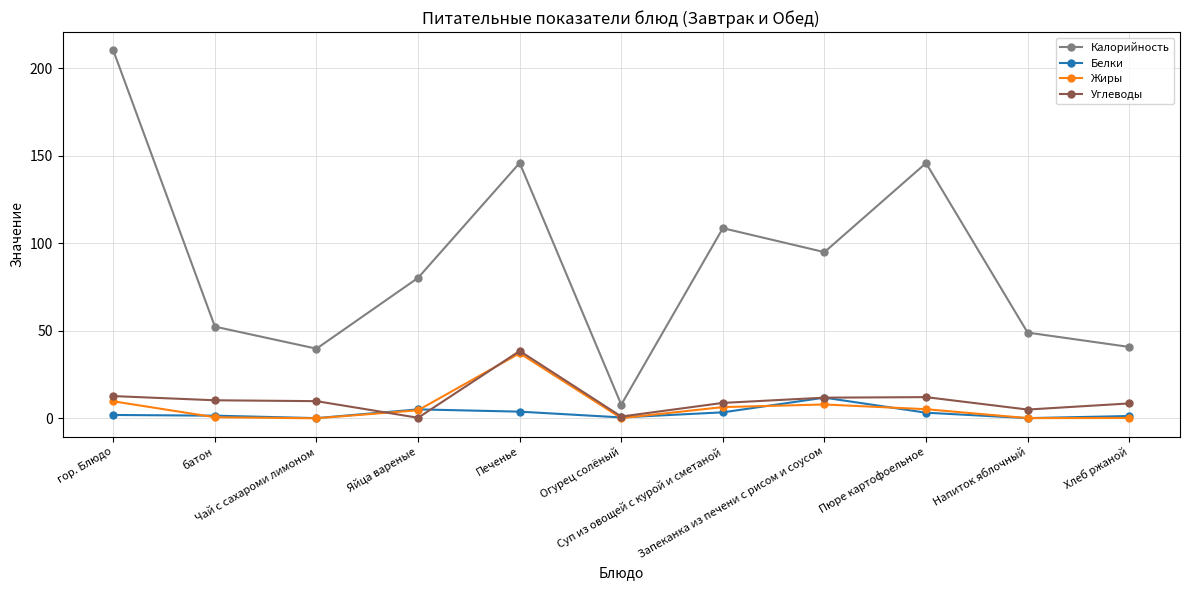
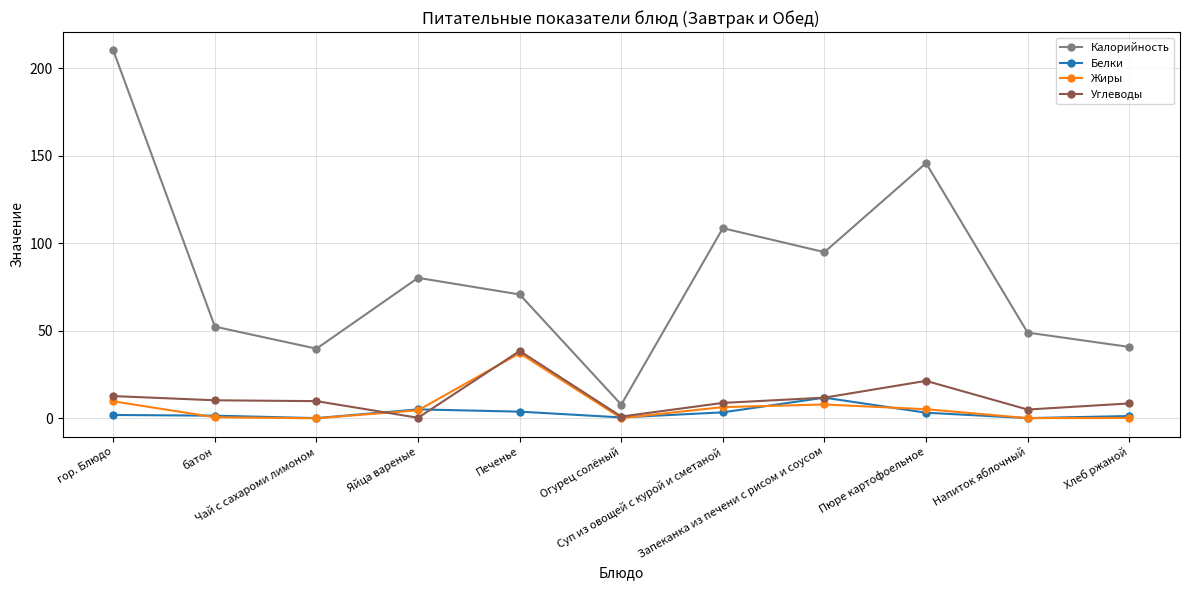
  {
    "Калорийность": {
      "гор. Блюдо": 210,
      "батон": 52,
      "Чай с сахароми лимоном": 40,
      "Яйца вареные": 80,
-     "Печенье": 146,
+     "Печенье": 71,
      "Огурец солёный": 8,
      "Суп из овощей с курой и сметаной": 109,
      "Запеканка из печени с рисом и соусом": 95,
      "Пюре картофоельное": 146,
      "Напиток яблочный": 49,
      "Хлеб ржаной": 41
    },
    "Белки": {
      "гор. Блюдо": 2,
      "Печенье": 4,
      "Суп из овощей с курой и сметаной": 3,
      "Пюре картофоельное": 3
    },
    "Жиры": {
      "гор. Блюдо": 10,
      "Суп из овощей с курой и сметаной": 6,
      "Запеканка из печени с рисом и соусом": 8,
      "Пюре картофоельное": 5
    },
    "Углеводы": {
      "гор. Блюдо": 13,
      "батон": 10,
      "Чай с сахароми лимоном": 10,
      "Яйца вареные": 0,
      "Суп из овощей с курой и сметаной": 9,
-     "Пюре картофоельное": 12,
+     "Пюре картофоельное": 21,
      "Напиток яблочный": 5,
      "Хлеб ржаной": 9
    }
  }
